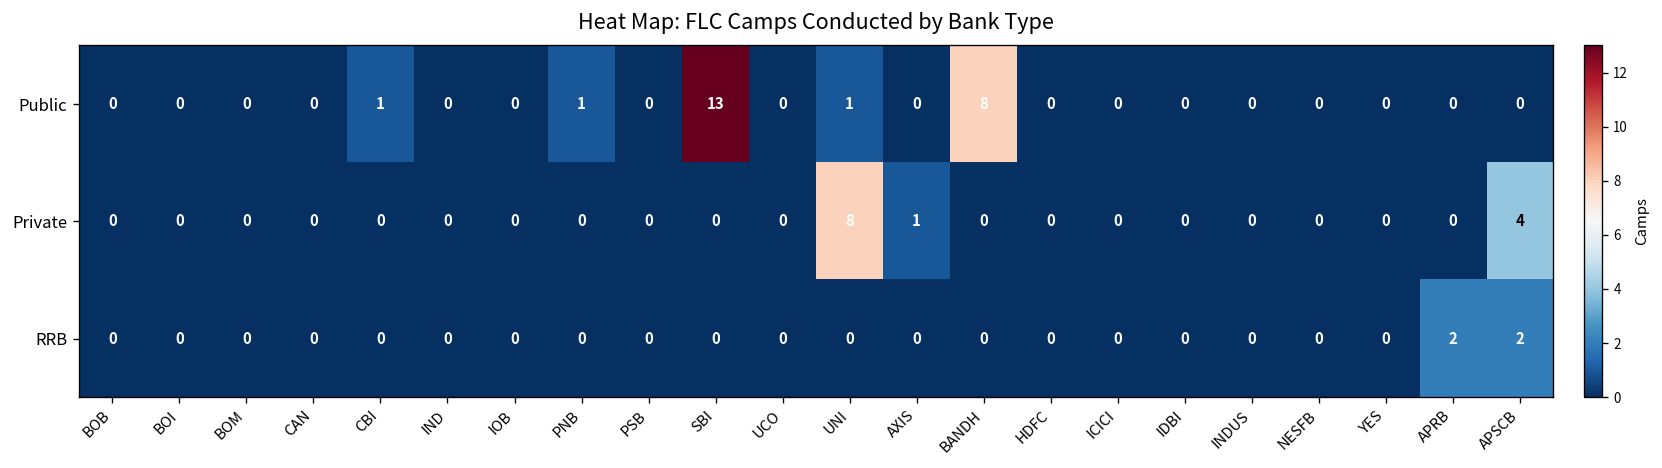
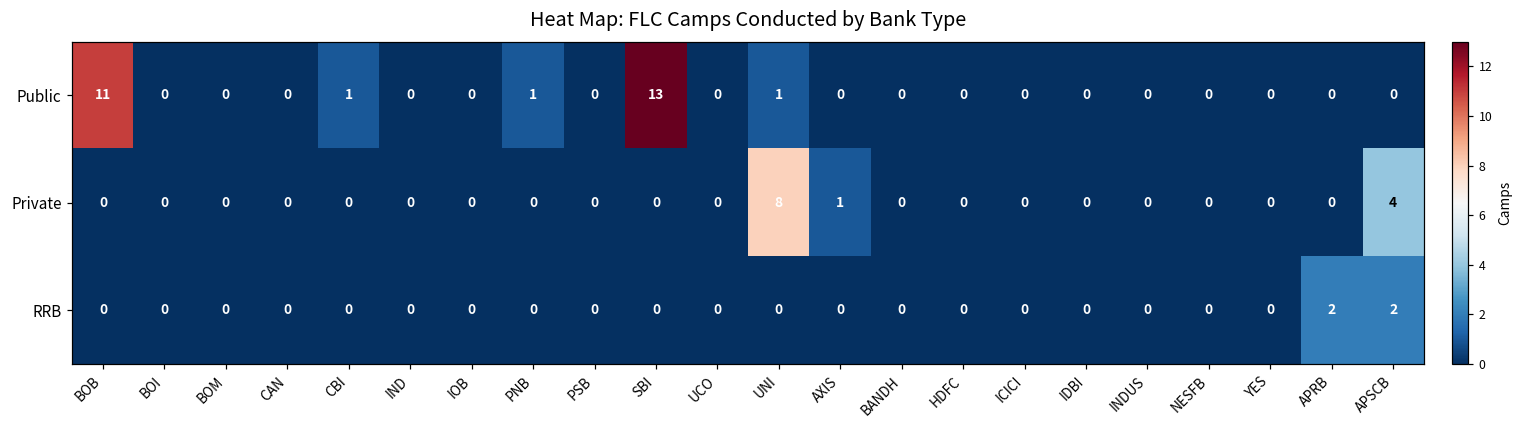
  {
    "Public": {
-     "BOB": 0,
+     "BOB": 11,
      "BOI": 0,
      "BOM": 0,
      "CAN": 0,
      "CBI": 1,
      "IND": 0,
      "IOB": 0,
      "PNB": 1,
      "PSB": 0,
      "SBI": 13,
      "UCO": 0,
      "UNI": 1,
      "AXIS": 0,
-     "BANDH": 8,
+     "BANDH": 0,
      "HDFC": 0,
      "ICICI": 0,
      "IDBI": 0,
      "INDUS": 0,
      "NESFB": 0,
      "YES": 0,
      "APRB": 0,
      "APSCB": 0
    },
    "Private": {
      "BOB": 0,
      "BOI": 0,
      "BOM": 0,
      "CAN": 0,
      "CBI": 0,
      "IND": 0,
      "IOB": 0,
      "PNB": 0,
      "PSB": 0,
      "SBI": 0,
      "UCO": 0,
      "UNI": 8,
      "AXIS": 1,
      "BANDH": 0,
      "HDFC": 0,
      "ICICI": 0,
      "IDBI": 0,
      "INDUS": 0,
      "NESFB": 0,
      "YES": 0,
      "APRB": 0,
      "APSCB": 4
    },
    "RRB": {
      "BOB": 0,
      "BOI": 0,
      "BOM": 0,
      "CAN": 0,
      "CBI": 0,
      "IND": 0,
      "IOB": 0,
      "PNB": 0,
      "PSB": 0,
      "SBI": 0,
      "UCO": 0,
      "UNI": 0,
      "AXIS": 0,
      "BANDH": 0,
      "HDFC": 0,
      "ICICI": 0,
      "IDBI": 0,
      "INDUS": 0,
      "NESFB": 0,
      "YES": 0,
      "APRB": 2,
      "APSCB": 2
    }
  }
